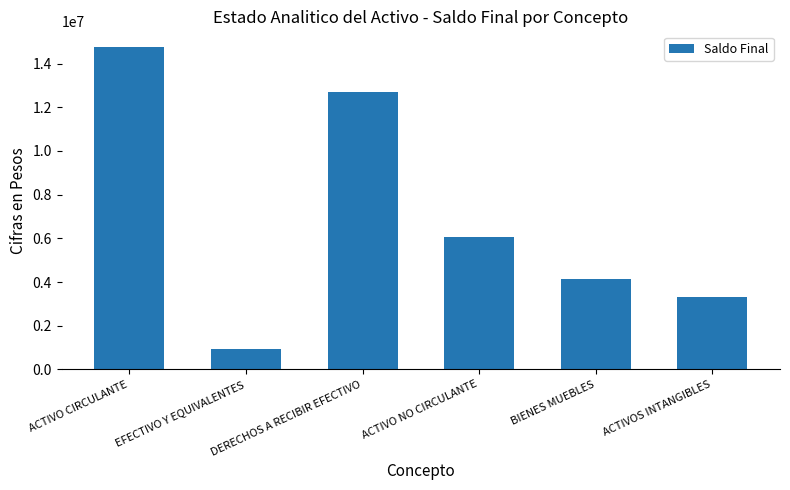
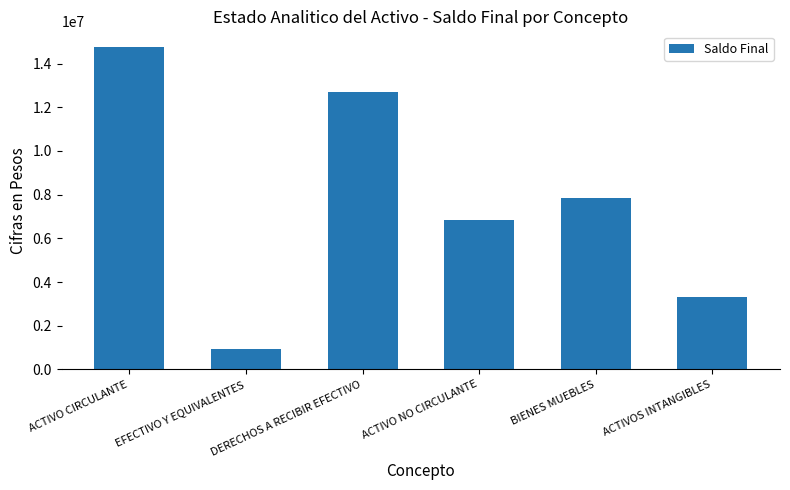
  {
    "ACTIVO CIRCULANTE": 14700000,
    "EFECTIVO Y EQUIVALENTES": 900000,
    "DERECHOS A RECIBIR EFECTIVO": 12700000,
-   "ACTIVO NO CIRCULANTE": 6000000,
-   "BIENES MUEBLES": 4100000,
+   "ACTIVO NO CIRCULANTE": 6800000,
+   "BIENES MUEBLES": 7800000,
    "ACTIVOS INTANGIBLES": 3300000
  }
